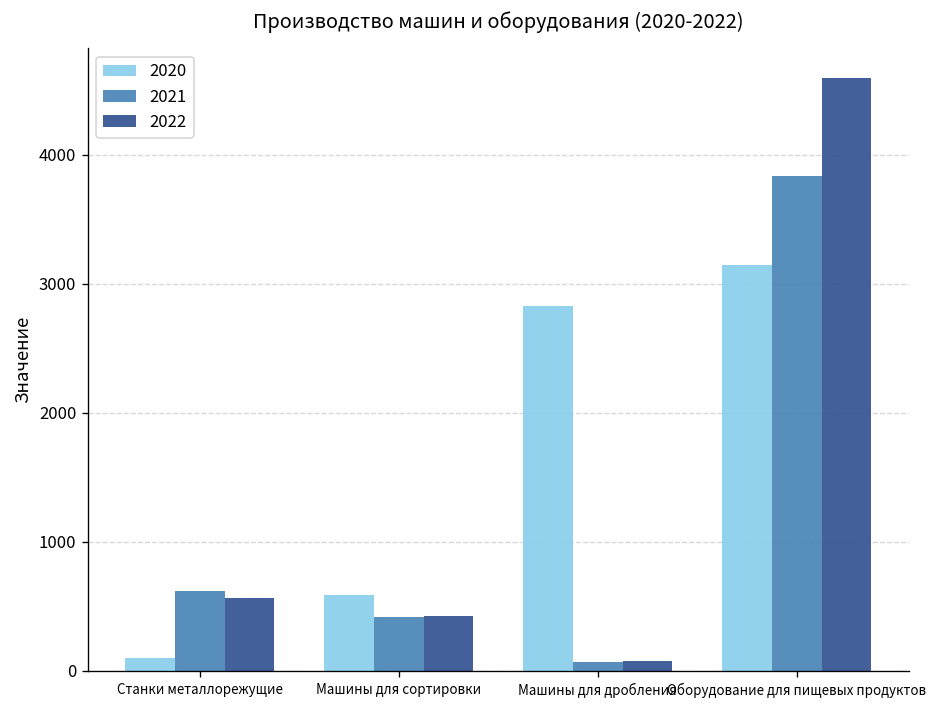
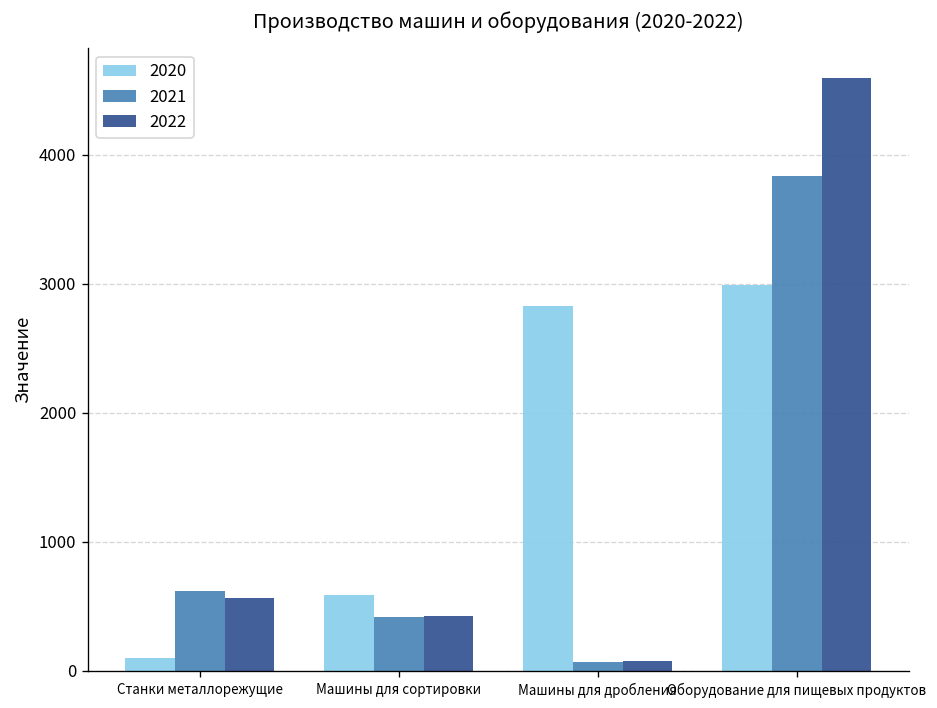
  {
    "2020": {
      "Станки металлорежущие": 100,
      "Машины для сортировки": 590,
      "Машины для дробления": 2830,
-     "Оборудование для пищевых продуктов": 3140
+     "Оборудование для пищевых продуктов": 2990
    },
    "2021": {
      "Станки металлорежущие": 620,
      "Машины для сортировки": 420,
      "Машины для дробления": 70,
      "Оборудование для пищевых продуктов": 3840
    },
    "2022": {
      "Станки металлорежущие": 570,
      "Машины для сортировки": 430,
      "Машины для дробления": 80,
      "Оборудование для пищевых продуктов": 4590
    }
  }
